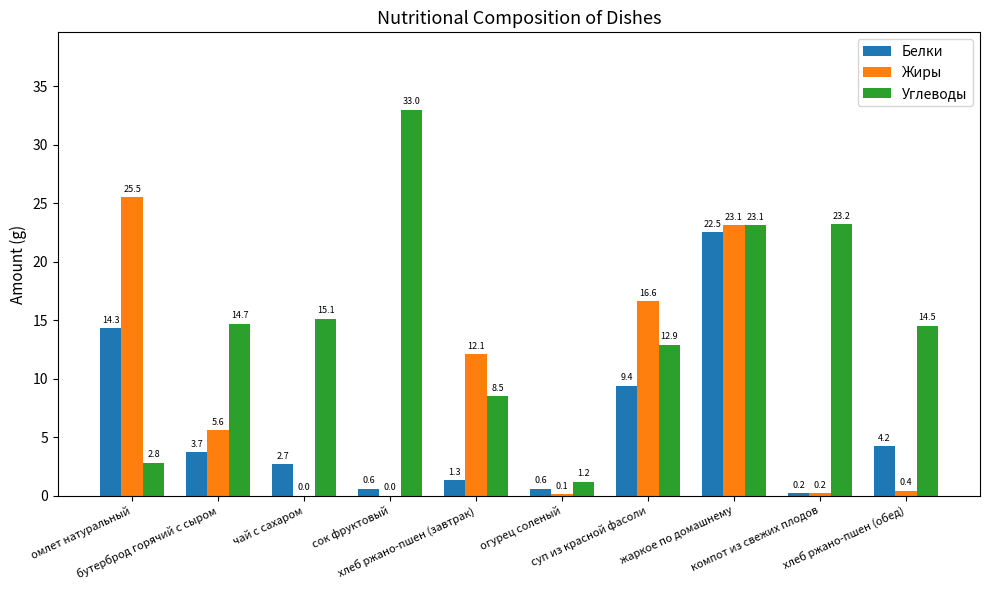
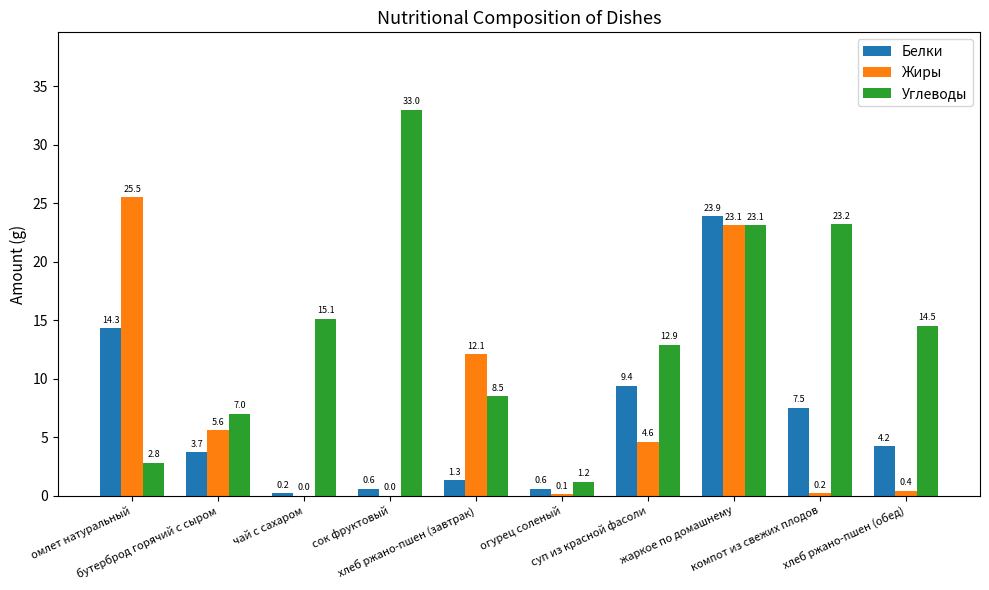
  {
    "Белки": {
      "омлет натуральный": 14.3,
      "бутерброд горячий с сыром": 3.7,
-     "чай с сахаром": 2.7,
+     "чай с сахаром": 0.2,
      "сок фруктовый": 0.6,
      "хлеб ржано-пшен (завтрак)": 1.3,
      "огурец соленый": 0.6,
      "суп из красной фасоли": 9.4,
-     "жаркое по домашнему": 22.5,
-     "компот из свежих плодов": 0.2,
+     "жаркое по домашнему": 23.9,
+     "компот из свежих плодов": 7.5,
      "хлеб ржано-пшен (обед)": 4.2
    },
    "Жиры": {
      "омлет натуральный": 25.5,
      "бутерброд горячий с сыром": 5.6,
      "чай с сахаром": 0.0,
      "сок фруктовый": 0.0,
      "хлеб ржано-пшен (завтрак)": 12.1,
      "огурец соленый": 0.1,
-     "суп из красной фасоли": 16.6,
+     "суп из красной фасоли": 4.6,
      "жаркое по домашнему": 23.1,
      "компот из свежих плодов": 0.2,
      "хлеб ржано-пшен (обед)": 0.4
    },
    "Углеводы": {
      "омлет натуральный": 2.8,
-     "бутерброд горячий с сыром": 14.7,
+     "бутерброд горячий с сыром": 7.0,
      "чай с сахаром": 15.1,
      "сок фруктовый": 33.0,
      "хлеб ржано-пшен (завтрак)": 8.5,
      "огурец соленый": 1.2,
      "суп из красной фасоли": 12.9,
      "жаркое по домашнему": 23.1,
      "компот из свежих плодов": 23.2,
      "хлеб ржано-пшен (обед)": 14.5
    }
  }
